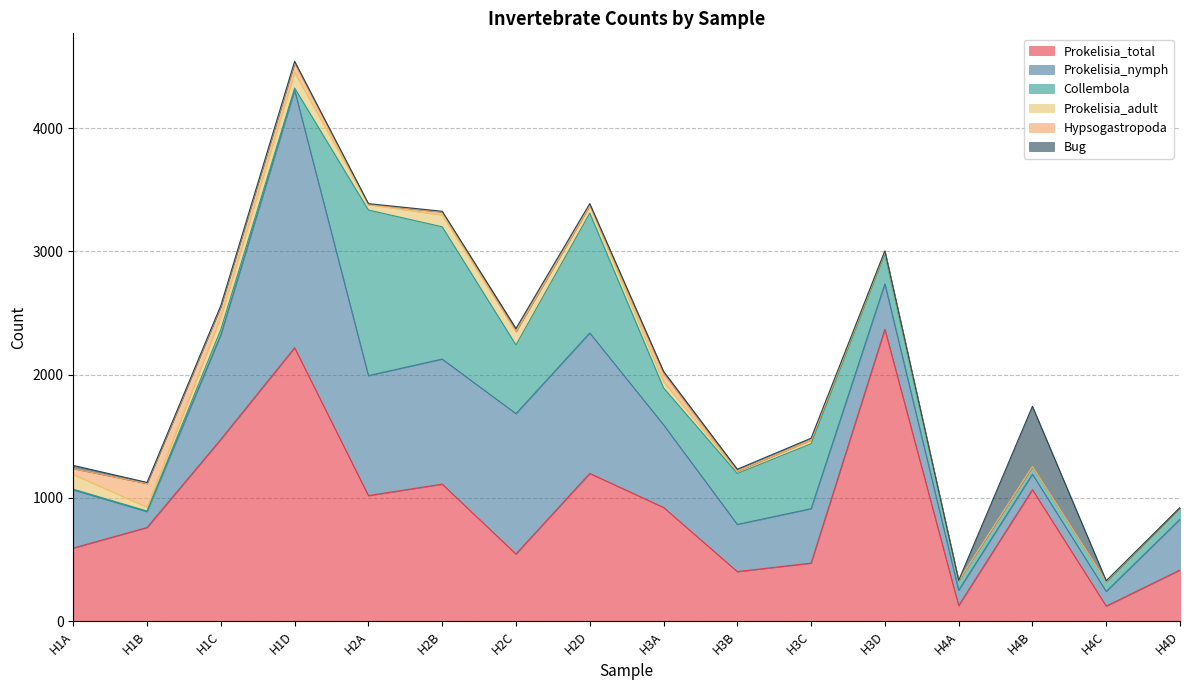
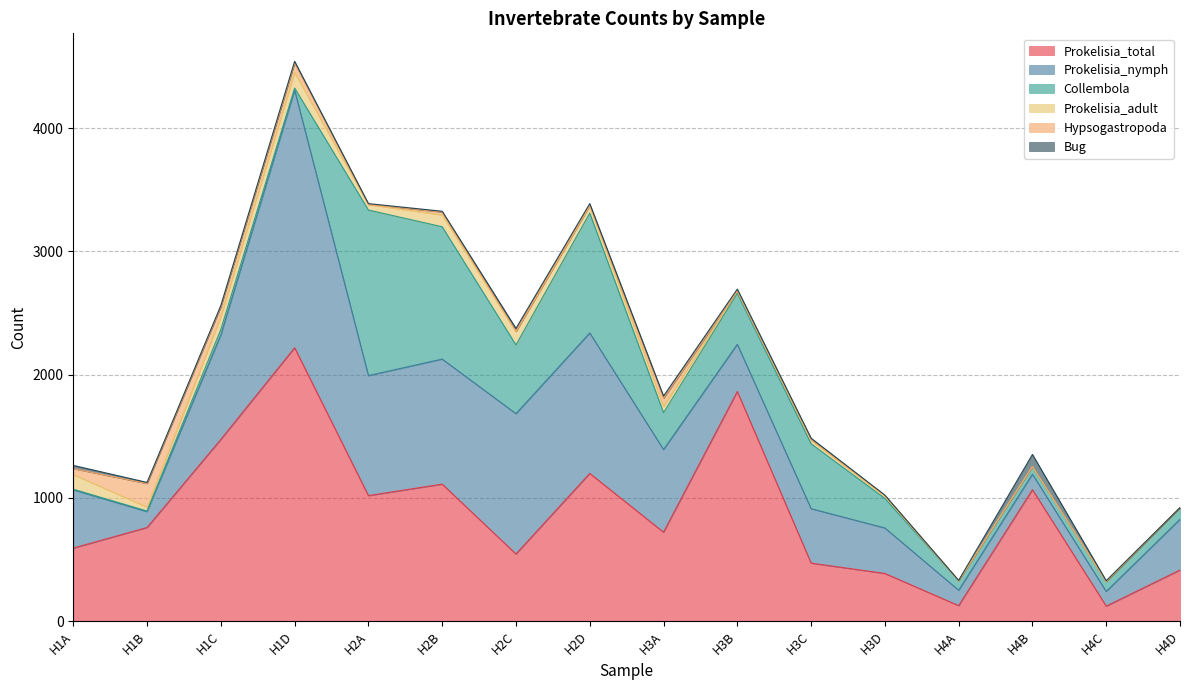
  {
    "Prokelisia_total": {
      "H1A": 590,
      "H1B": 760,
      "H1C": 1470,
      "H1D": 2220,
      "H2A": 1020,
      "H2B": 1110,
      "H2C": 540,
      "H2D": 1200,
-     "H3A": 920,
-     "H3B": 400,
+     "H3A": 720,
+     "H3B": 1860,
      "H3C": 470,
-     "H3D": 2370,
+     "H3D": 390,
      "H4A": 130,
      "H4B": 1070,
      "H4C": 120,
      "H4D": 410
    },
    "Bug": {
      "H1A": 30,
      "H2C": 20,
-     "H4B": 490
+     "H4B": 100
    }
  }
